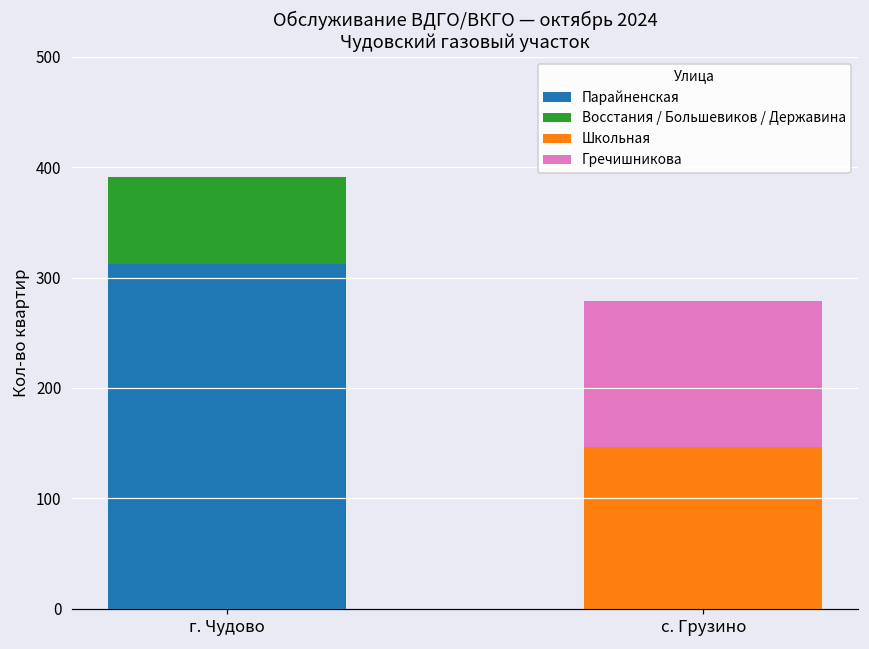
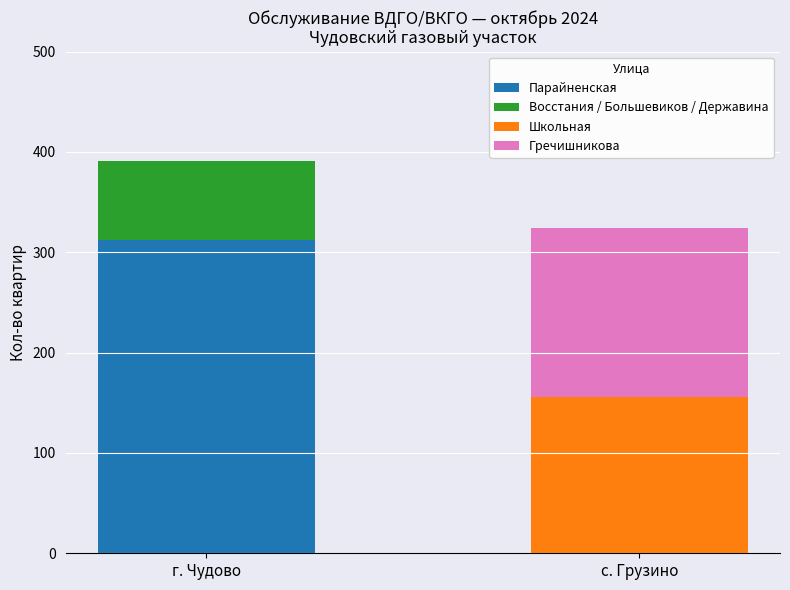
  {
    "Парайненская": {
      "г. Чудово": 312,
      "с. Грузино": 0
    },
    "Восстания / Большевиков / Державина": {
      "г. Чудово": 79,
      "с. Грузино": 0
    },
    "Школьная": {
      "г. Чудово": 0,
-     "с. Грузино": 146
+     "с. Грузино": 156
    },
    "Гречишникова": {
      "г. Чудово": 0,
-     "с. Грузино": 133
+     "с. Грузино": 168
    }
  }
